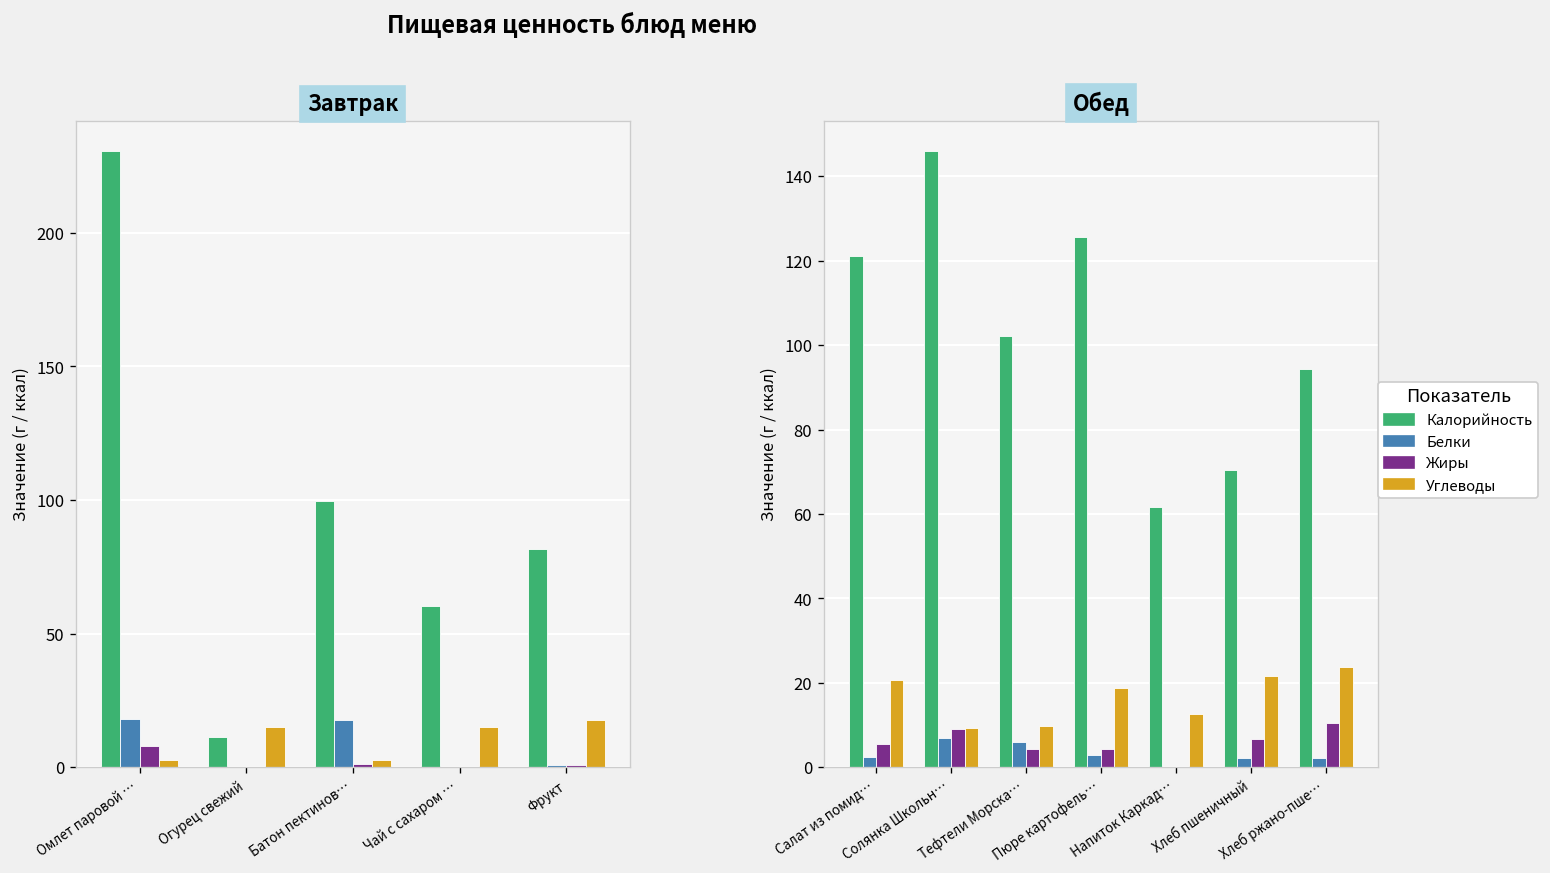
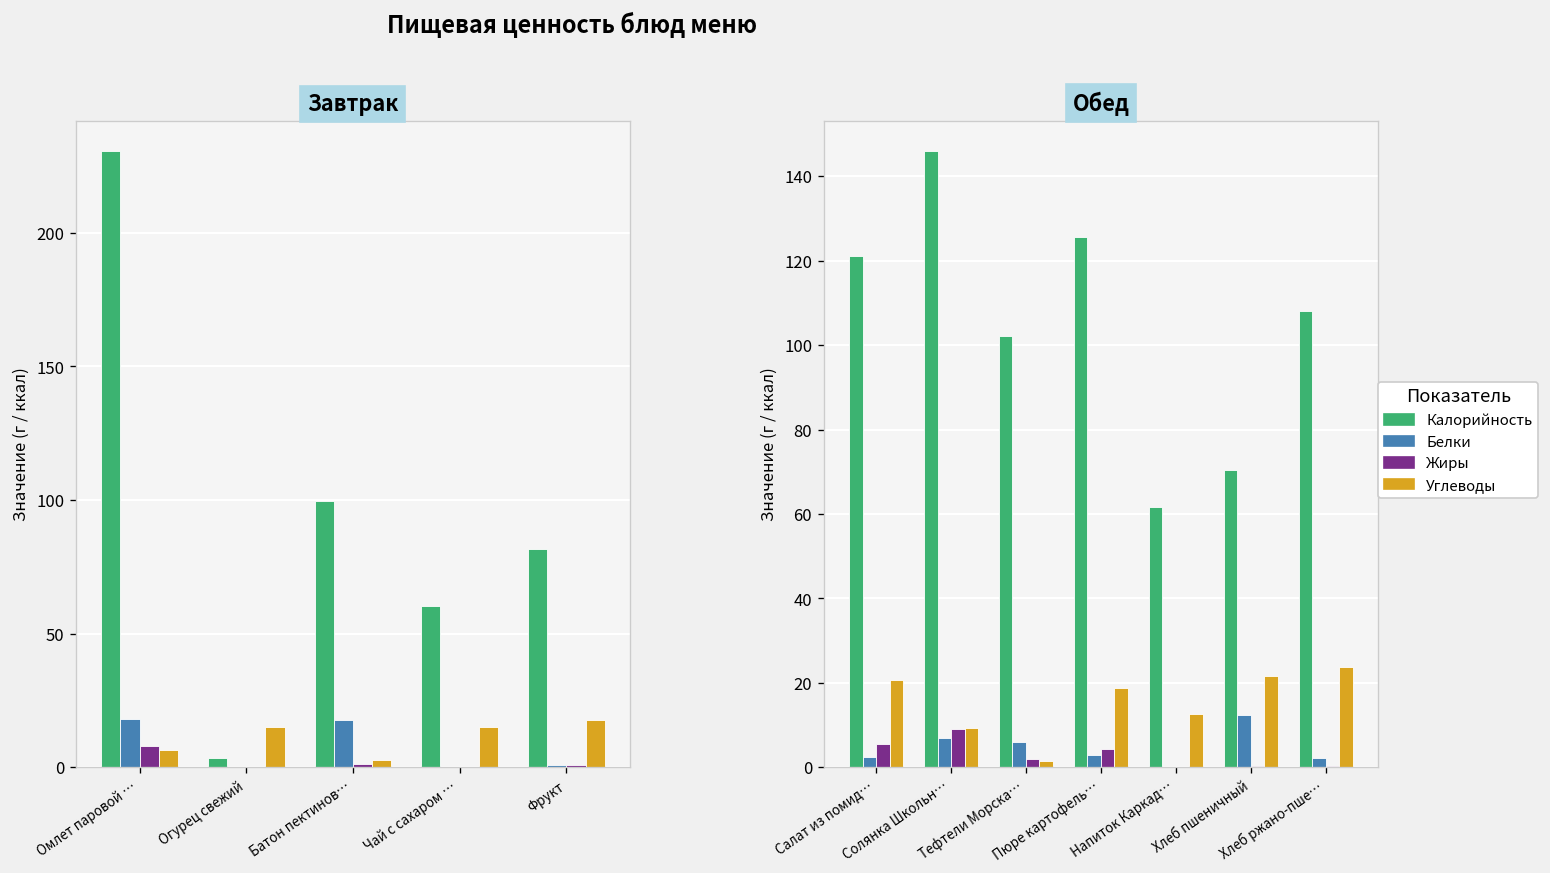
  {
    "Завтрак": {
      "Калорийность": {
        "Омлет паровой …": 230,
-       "Огурец свежий": 11,
+       "Огурец свежий": 3,
        "Батон пектинов…": 99,
        "Чай с сахаром …": 61,
        "Фрукт": 82
      },
      "Белки": {
        "Омлет паровой …": 18,
        "Батон пектинов…": 18
      },
      "Жиры": {
        "Омлет паровой …": 8,
        "Батон пектинов…": 1
      },
      "Углеводы": {
-       "Омлет паровой …": 3,
+       "Омлет паровой …": 7,
        "Огурец свежий": 15,
        "Батон пектинов…": 3,
        "Чай с сахаром …": 15,
        "Фрукт": 18
      }
    },
    "Обед": {
      "Калорийность": {
        "Салат из помид…": 121,
        "Солянка Школьн…": 146,
        "Тефтели Морска…": 102,
        "Пюре картофель…": 126,
        "Напиток Каркад…": 62,
        "Хлеб пшеничный": 70,
-       "Хлеб ржано-пше…": 94
+       "Хлеб ржано-пше…": 108
      },
      "Белки": {
        "Салат из помид…": 3,
        "Солянка Школьн…": 7,
        "Тефтели Морска…": 6,
        "Пюре картофель…": 3,
-       "Хлеб пшеничный": 2,
+       "Хлеб пшеничный": 13,
        "Хлеб ржано-пше…": 2
      },
      "Жиры": {
        "Салат из помид…": 6,
        "Солянка Школьн…": 9,
-       "Тефтели Морска…": 4,
+       "Тефтели Морска…": 2,
        "Пюре картофель…": 4,
        "Напиток Каркад…": 0,
-       "Хлеб пшеничный": 7,
-       "Хлеб ржано-пше…": 10
+       "Хлеб пшеничный": 0,
+       "Хлеб ржано-пше…": 0
      },
      "Углеводы": {
        "Салат из помид…": 21,
        "Солянка Школьн…": 9,
-       "Тефтели Морска…": 10,
+       "Тефтели Морска…": 1,
        "Пюре картофель…": 19,
        "Напиток Каркад…": 13,
        "Хлеб пшеничный": 22,
        "Хлеб ржано-пше…": 24
      }
    }
  }
